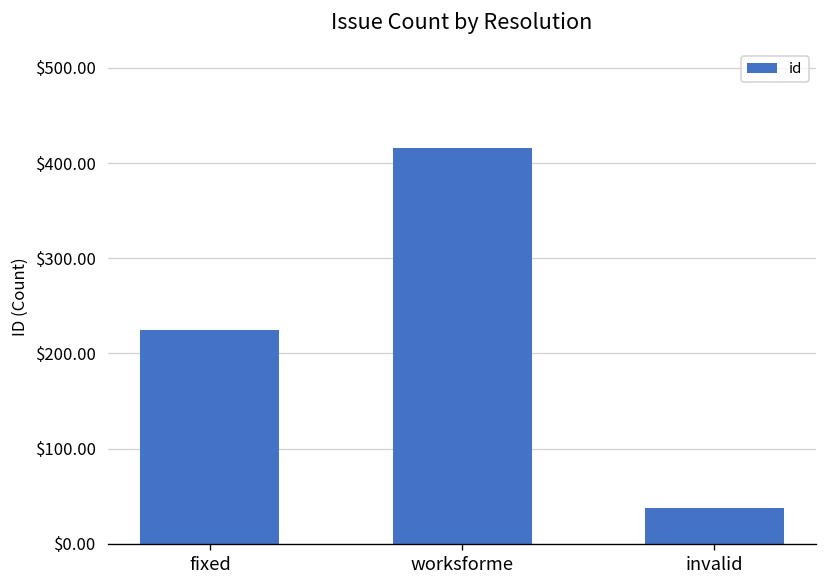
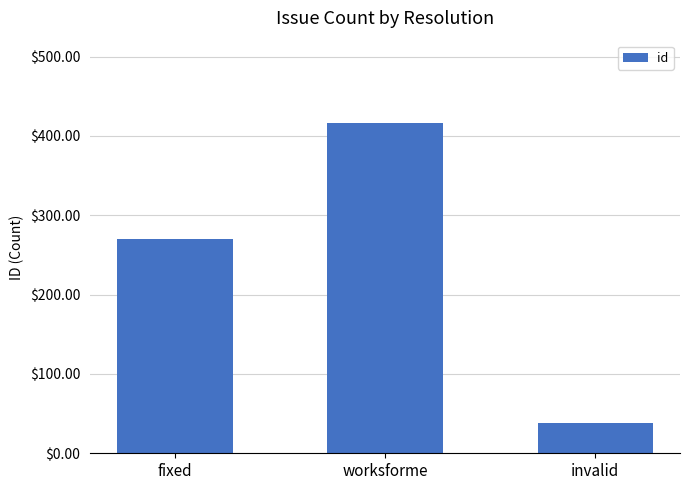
  {
-   "fixed": "$230",
+   "fixed": "$270",
    "worksforme": "$420",
    "invalid": "$40"
  }
